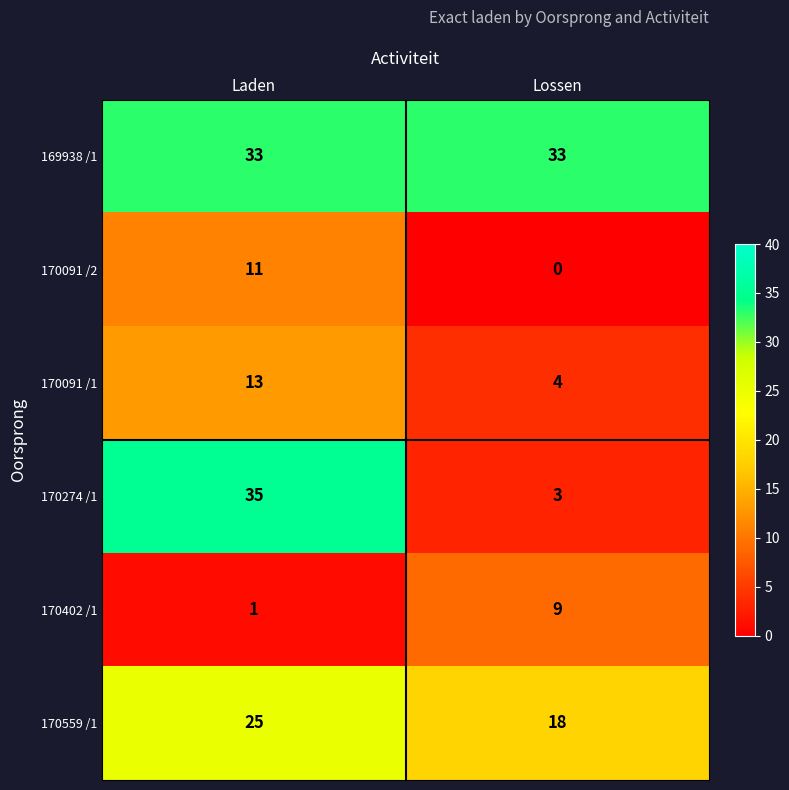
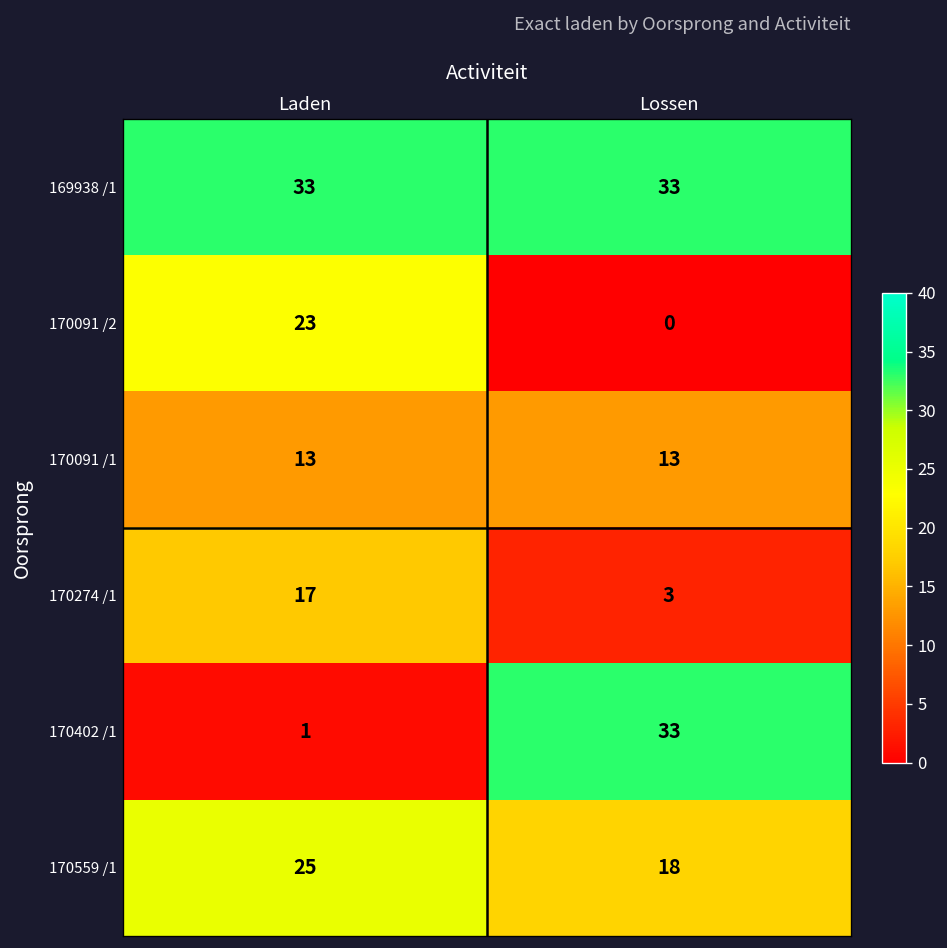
  {
    "169938 /1": {
      "Laden": 33,
      "Lossen": 33
    },
    "170091 /2": {
-     "Laden": 11,
+     "Laden": 23,
      "Lossen": 0
    },
    "170091 /1": {
      "Laden": 13,
-     "Lossen": 4
+     "Lossen": 13
    },
    "170274 /1": {
-     "Laden": 35,
+     "Laden": 17,
      "Lossen": 3
    },
    "170402 /1": {
      "Laden": 1,
-     "Lossen": 9
+     "Lossen": 33
    },
    "170559 /1": {
      "Laden": 25,
      "Lossen": 18
    }
  }
